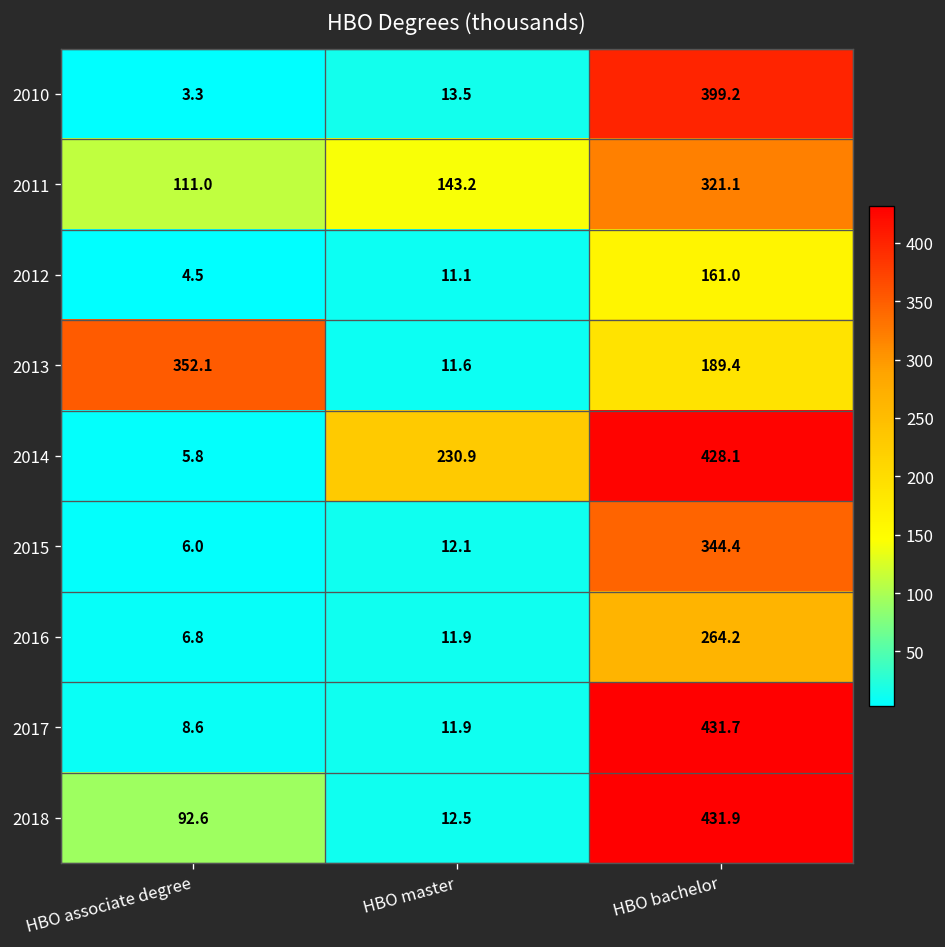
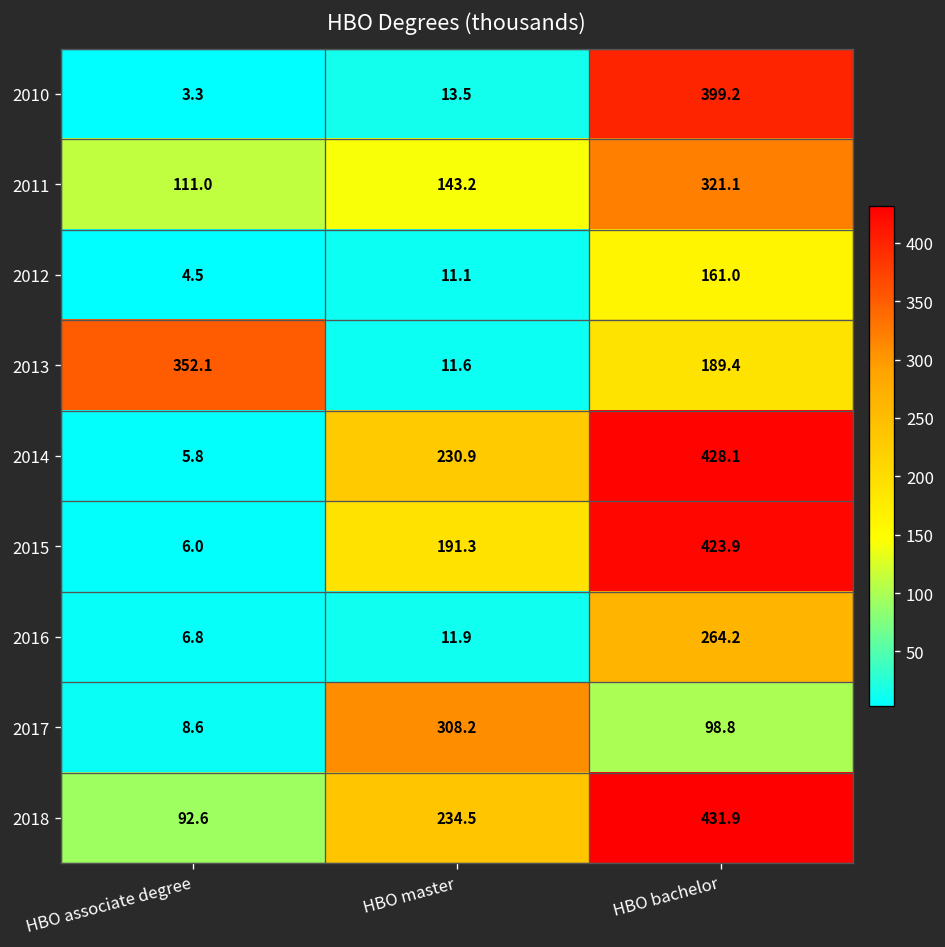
  {
    "2010": {
      "HBO associate degree": 3.3,
      "HBO master": 13.5,
      "HBO bachelor": 399.2
    },
    "2011": {
      "HBO associate degree": 111.0,
      "HBO master": 143.2,
      "HBO bachelor": 321.1
    },
    "2012": {
      "HBO associate degree": 4.5,
      "HBO master": 11.1,
      "HBO bachelor": 161.0
    },
    "2013": {
      "HBO associate degree": 352.1,
      "HBO master": 11.6,
      "HBO bachelor": 189.4
    },
    "2014": {
      "HBO associate degree": 5.8,
      "HBO master": 230.9,
      "HBO bachelor": 428.1
    },
    "2015": {
      "HBO associate degree": 6.0,
-     "HBO master": 12.1,
-     "HBO bachelor": 344.4
+     "HBO master": 191.3,
+     "HBO bachelor": 423.9
    },
    "2016": {
      "HBO associate degree": 6.8,
      "HBO master": 11.9,
      "HBO bachelor": 264.2
    },
    "2017": {
      "HBO associate degree": 8.6,
-     "HBO master": 11.9,
-     "HBO bachelor": 431.7
+     "HBO master": 308.2,
+     "HBO bachelor": 98.8
    },
    "2018": {
      "HBO associate degree": 92.6,
-     "HBO master": 12.5,
+     "HBO master": 234.5,
      "HBO bachelor": 431.9
    }
  }
